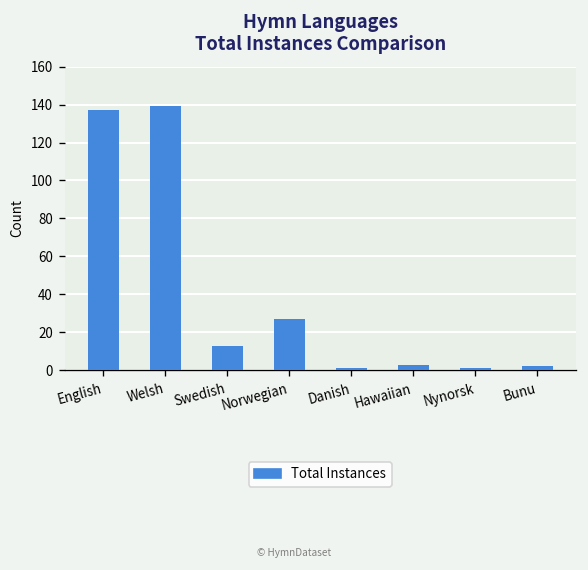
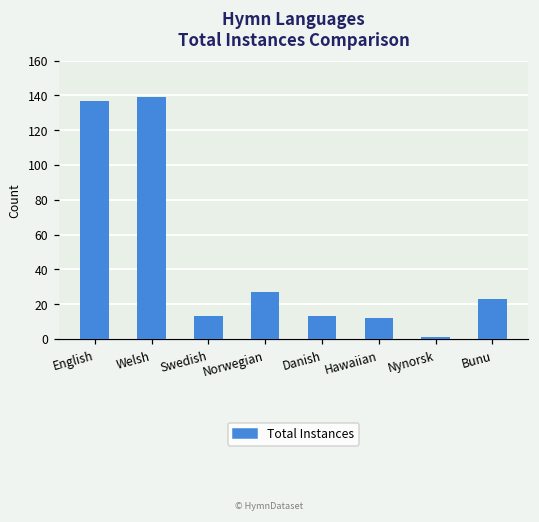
  {
    "English": 137,
    "Welsh": 139,
    "Swedish": 13,
    "Norwegian": 27,
-   "Danish": 1,
-   "Hawaiian": 3,
-   "Bunu": 2
+   "Danish": 13,
+   "Hawaiian": 12,
+   "Bunu": 23
  }
